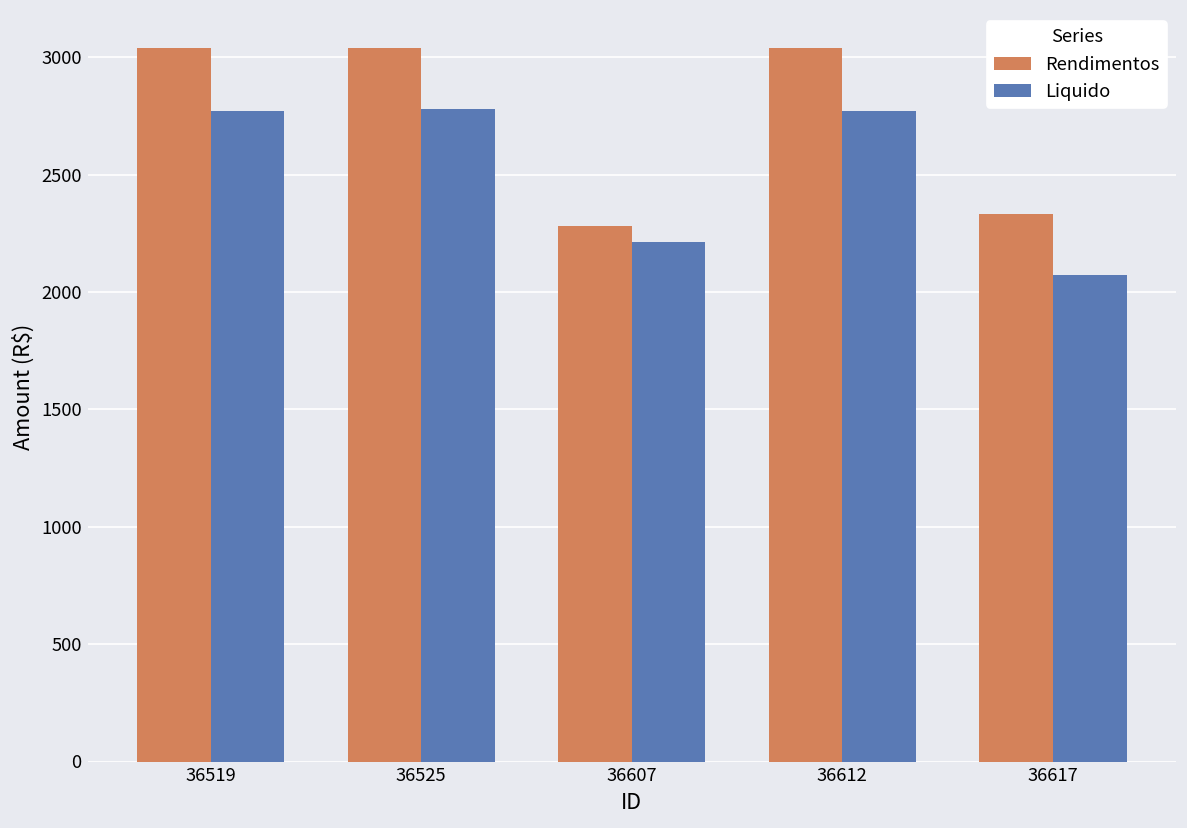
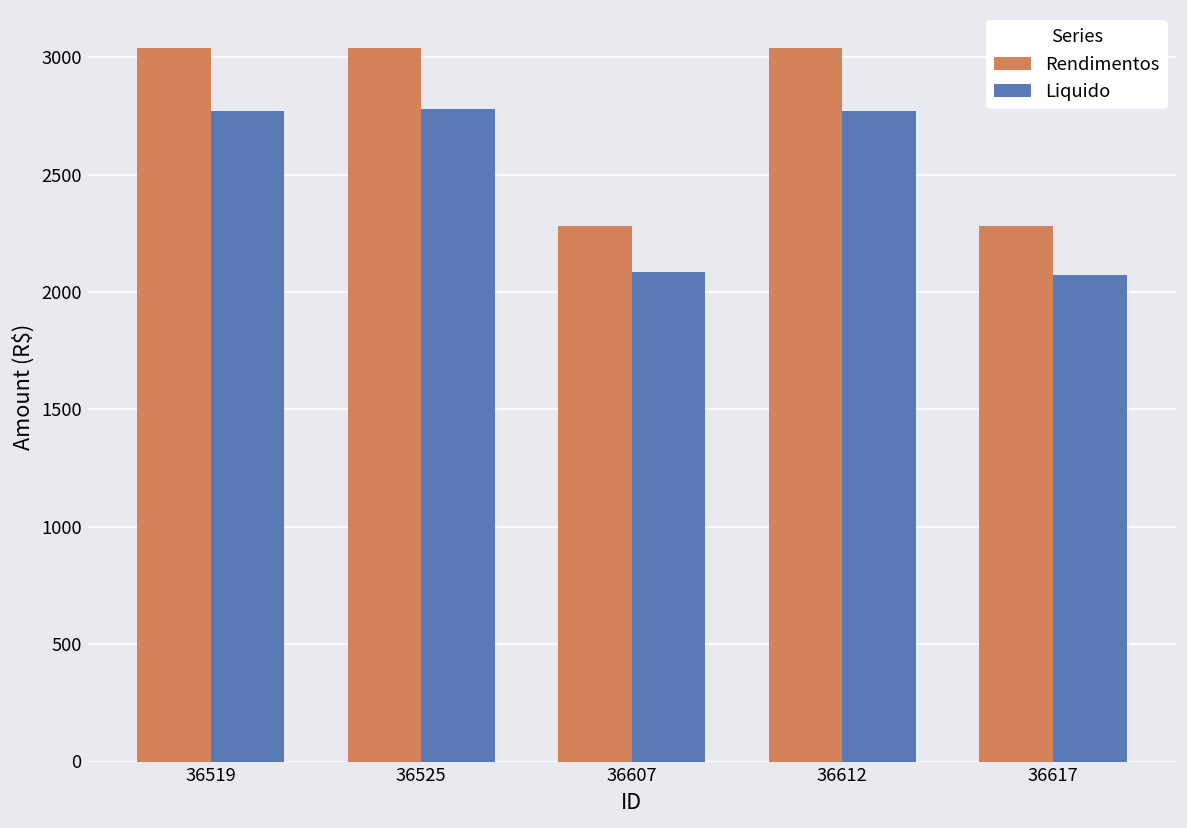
  {
    "Rendimentos": {
      "36519": 3040,
      "36525": 3040,
      "36607": 2280,
      "36612": 3040,
-     "36617": 2330
+     "36617": 2280
    },
    "Liquido": {
      "36519": 2770,
      "36525": 2780,
-     "36607": 2210,
+     "36607": 2090,
      "36612": 2770,
      "36617": 2070
    }
  }
